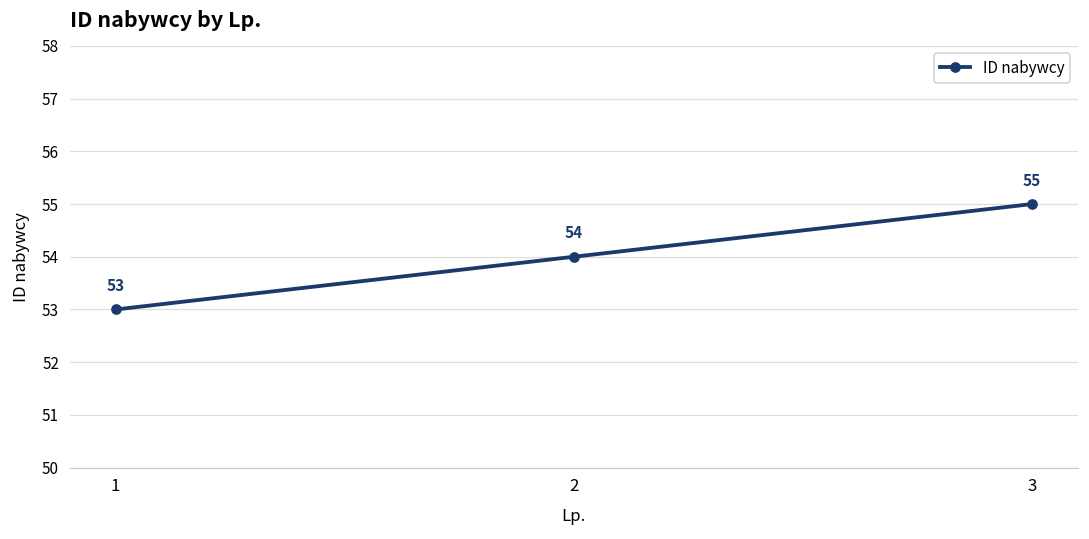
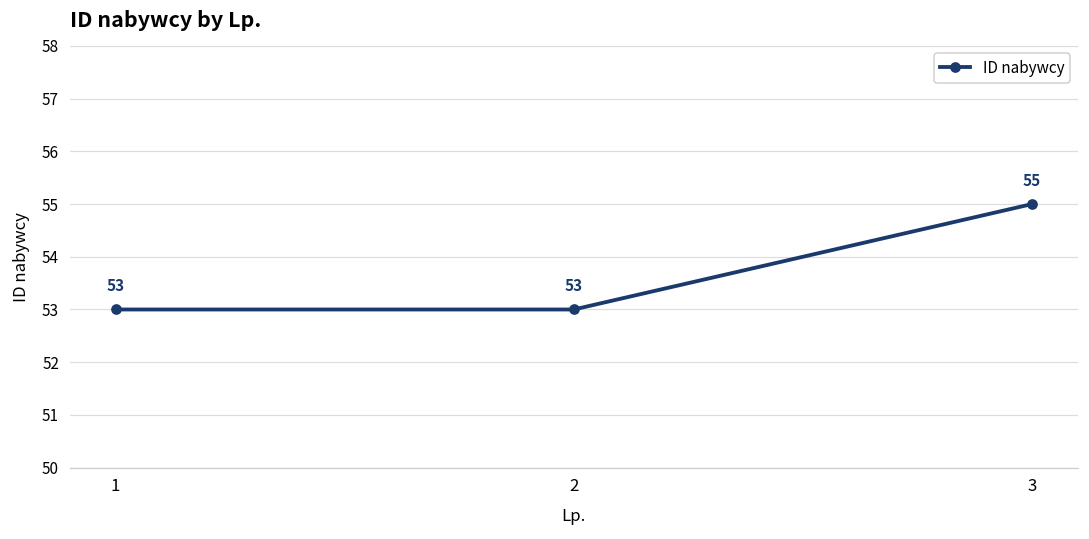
  {
    "1": 53,
-   "2": 54,
+   "2": 53,
    "3": 55
  }
